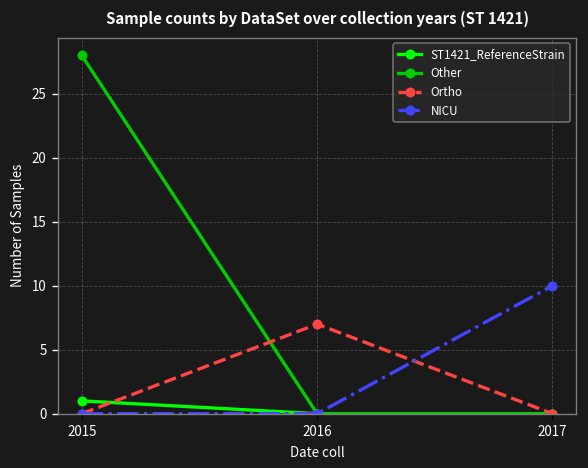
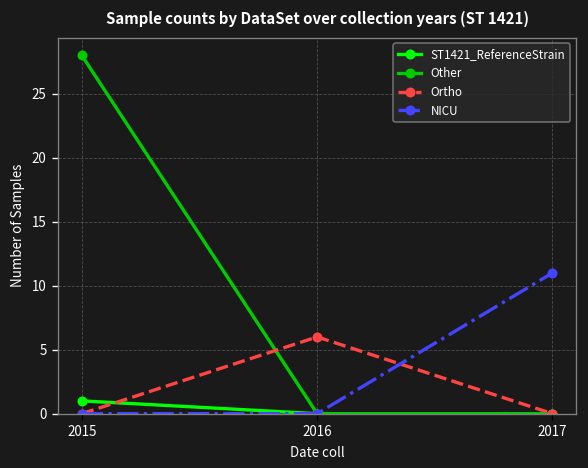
  {
    "Ortho": {
-     "2016": 7
+     "2016": 6
    },
    "NICU": {
-     "2017": 10
+     "2017": 11
    }
  }
